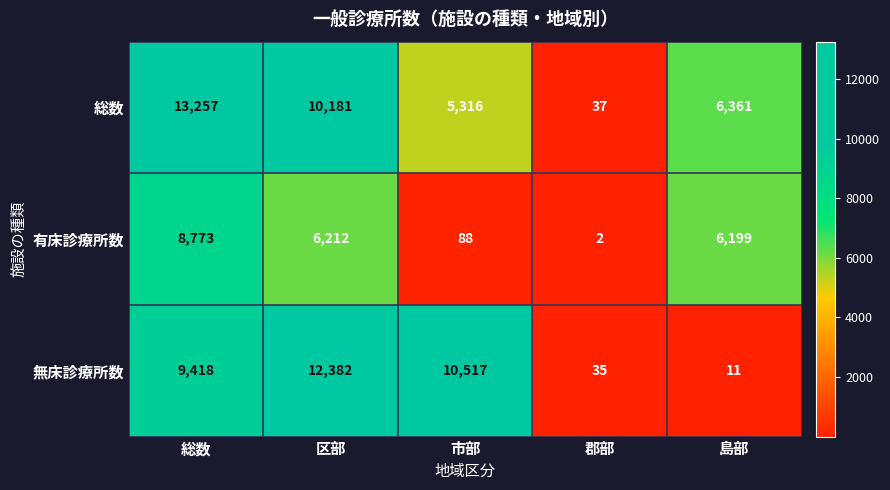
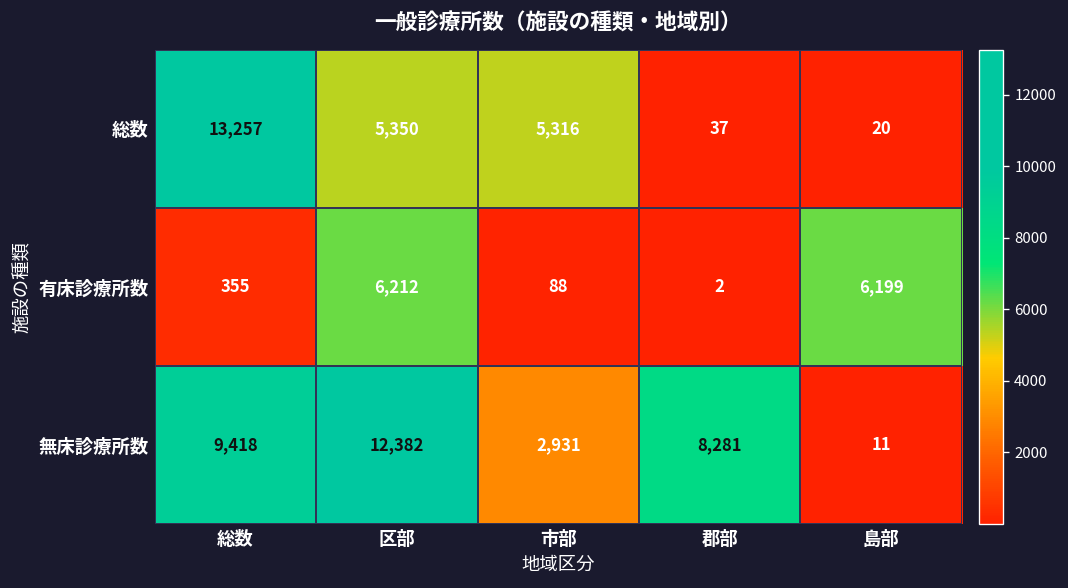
  {
    "総数": {
      "総数": "13,257",
-     "区部": "10,181",
+     "区部": "5,350",
      "市部": "5,316",
      "郡部": "37",
-     "島部": "6,361"
+     "島部": "20"
    },
    "有床診療所数": {
-     "総数": "8,773",
+     "総数": "355",
      "区部": "6,212",
      "市部": "88",
      "郡部": "2",
      "島部": "6,199"
    },
    "無床診療所数": {
      "総数": "9,418",
      "区部": "12,382",
-     "市部": "10,517",
-     "郡部": "35",
+     "市部": "2,931",
+     "郡部": "8,281",
      "島部": "11"
    }
  }
